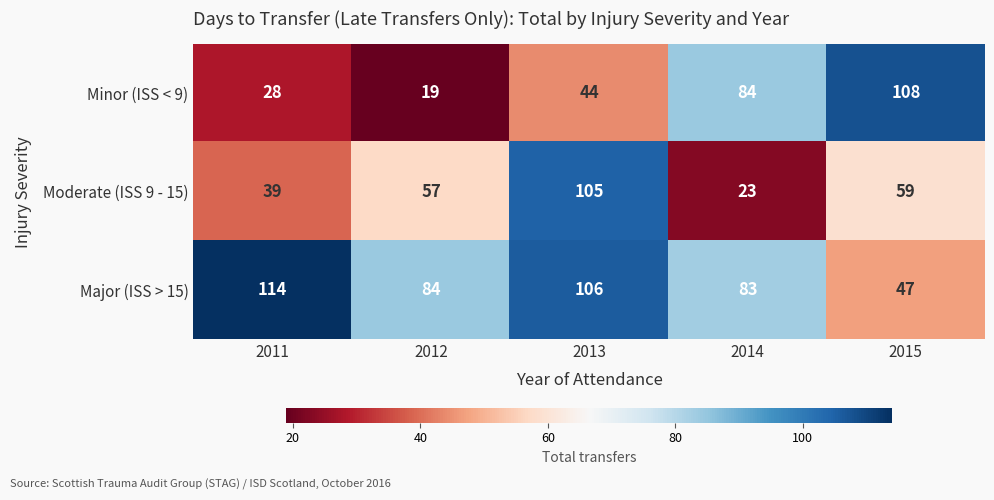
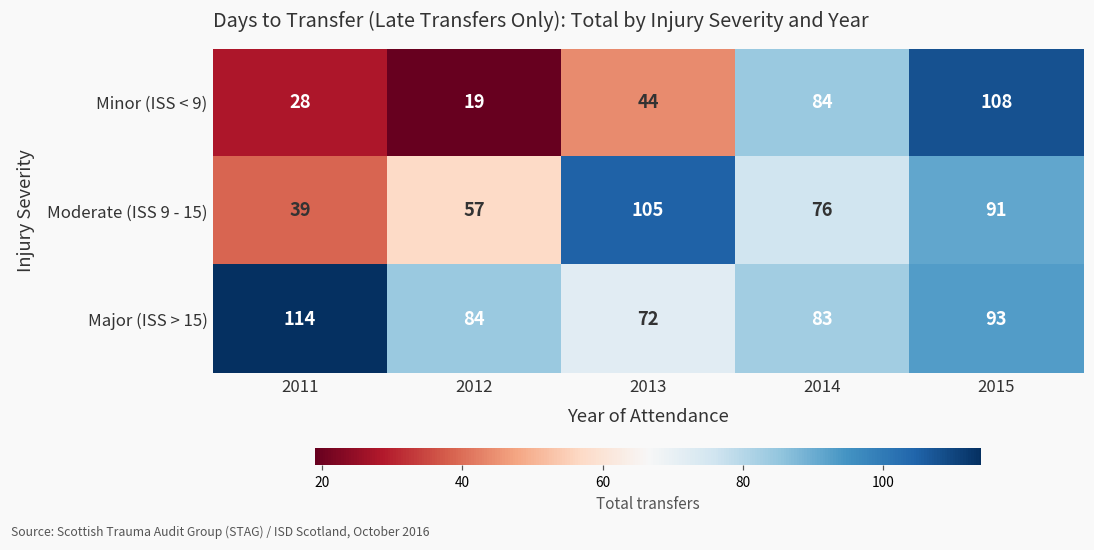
  {
    "Minor (ISS < 9)": {
      "2011": 28,
      "2012": 19,
      "2013": 44,
      "2014": 84,
      "2015": 108
    },
    "Moderate (ISS 9 - 15)": {
      "2011": 39,
      "2012": 57,
      "2013": 105,
-     "2014": 23,
-     "2015": 59
+     "2014": 76,
+     "2015": 91
    },
    "Major (ISS > 15)": {
      "2011": 114,
      "2012": 84,
-     "2013": 106,
+     "2013": 72,
      "2014": 83,
-     "2015": 47
+     "2015": 93
    }
  }
